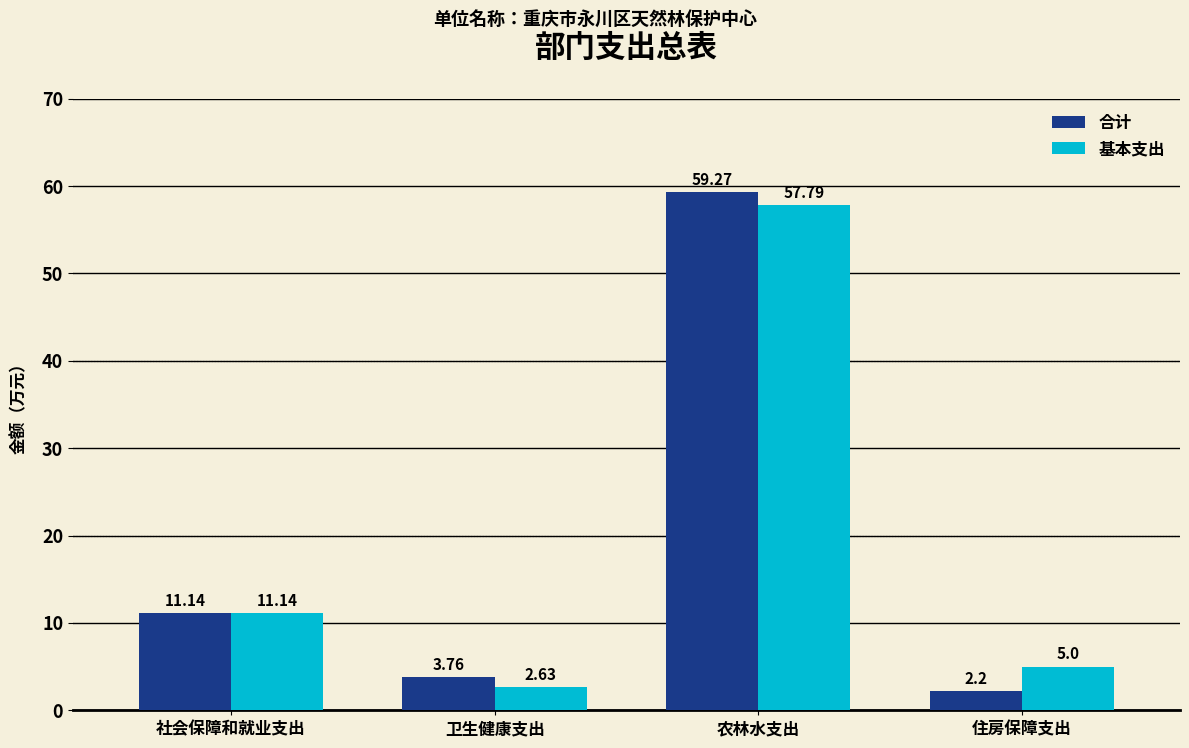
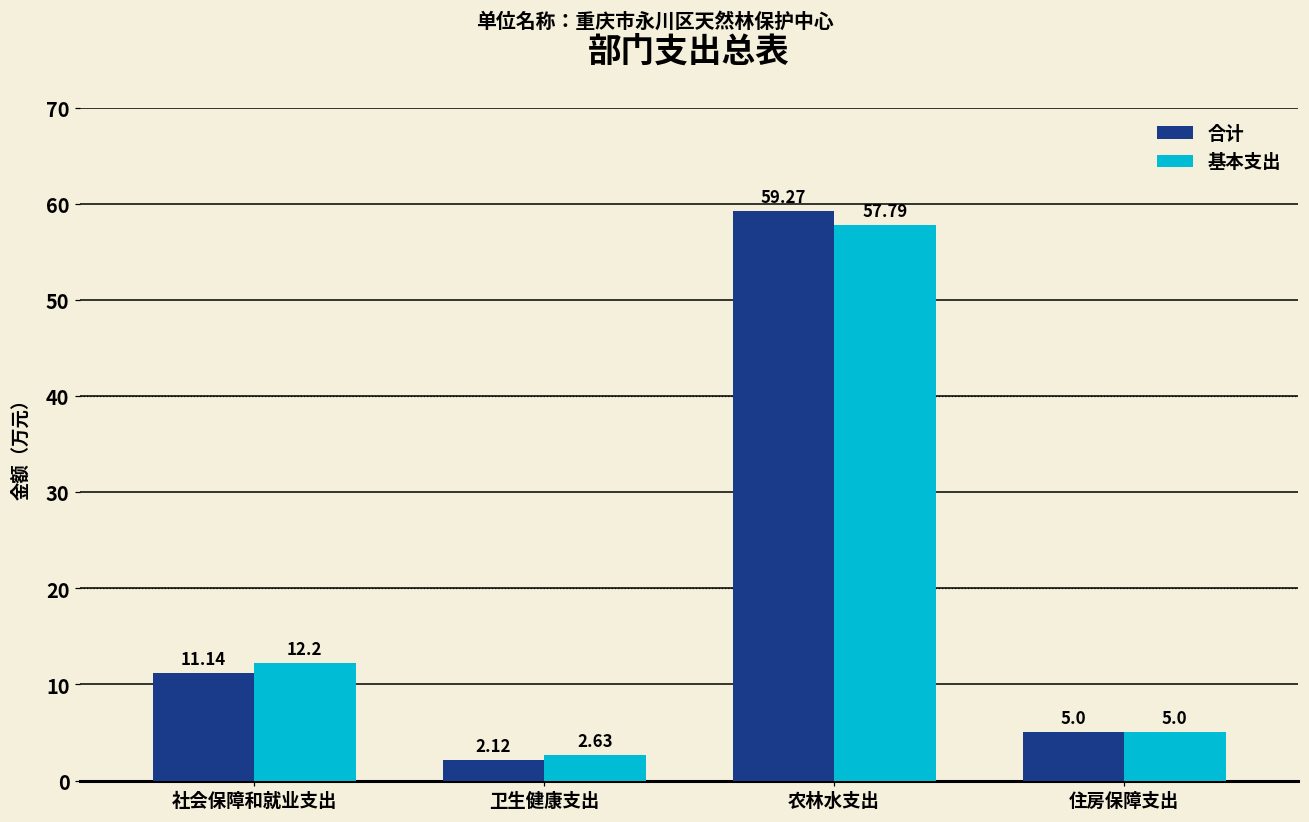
  {
    "合计": {
      "社会保障和就业支出": 11.14,
-     "卫生健康支出": 3.76,
+     "卫生健康支出": 2.12,
      "农林水支出": 59.27,
-     "住房保障支出": 2.2
+     "住房保障支出": 5.0
    },
    "基本支出": {
-     "社会保障和就业支出": 11.14,
+     "社会保障和就业支出": 12.2,
      "卫生健康支出": 2.63,
      "农林水支出": 57.79,
      "住房保障支出": 5.0
    }
  }
